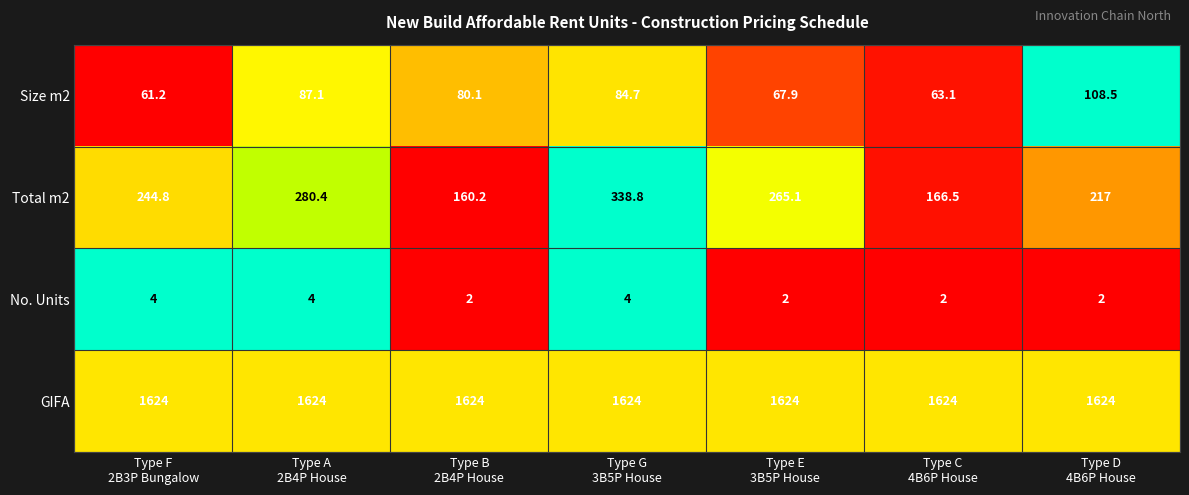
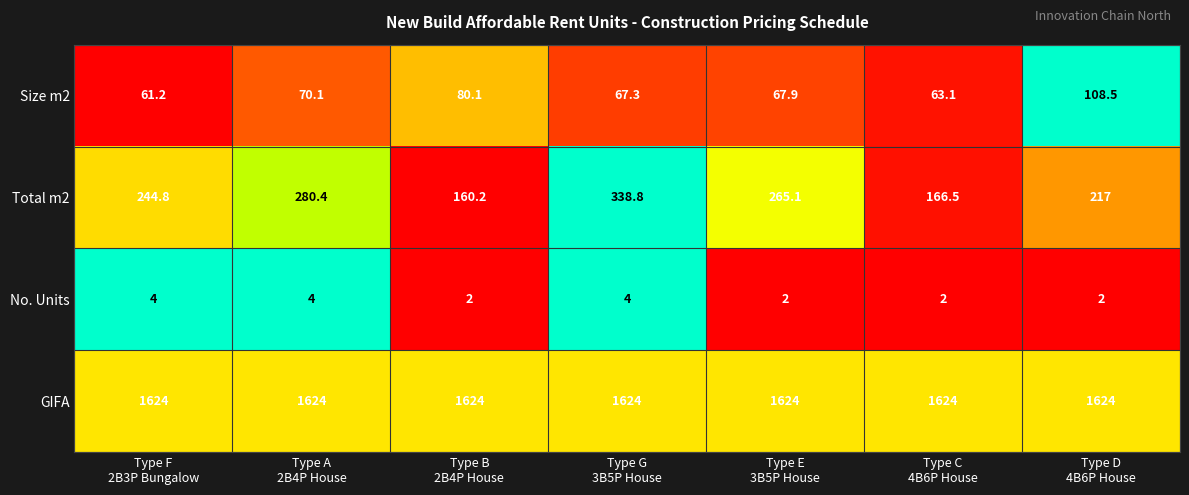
  {
    "Size m2": {
      "Type F 2B3P Bungalow": 61.2,
-     "Type A 2B4P House": 87.1,
+     "Type A 2B4P House": 70.1,
      "Type B 2B4P House": 80.1,
-     "Type G 3B5P House": 84.7,
+     "Type G 3B5P House": 67.3,
      "Type E 3B5P House": 67.9,
      "Type C 4B6P House": 63.1,
      "Type D 4B6P House": 108.5
    },
    "Total m2": {
      "Type F 2B3P Bungalow": 244.8,
      "Type A 2B4P House": 280.4,
      "Type B 2B4P House": 160.2,
      "Type G 3B5P House": 338.8,
      "Type E 3B5P House": 265.1,
      "Type C 4B6P House": 166.5,
      "Type D 4B6P House": 217
    },
    "No. Units": {
      "Type F 2B3P Bungalow": 4,
      "Type A 2B4P House": 4,
      "Type B 2B4P House": 2,
      "Type G 3B5P House": 4,
      "Type E 3B5P House": 2,
      "Type C 4B6P House": 2,
      "Type D 4B6P House": 2
    },
    "GIFA": {
      "Type F 2B3P Bungalow": 1624,
      "Type A 2B4P House": 1624,
      "Type B 2B4P House": 1624,
      "Type G 3B5P House": 1624,
      "Type E 3B5P House": 1624,
      "Type C 4B6P House": 1624,
      "Type D 4B6P House": 1624
    }
  }
